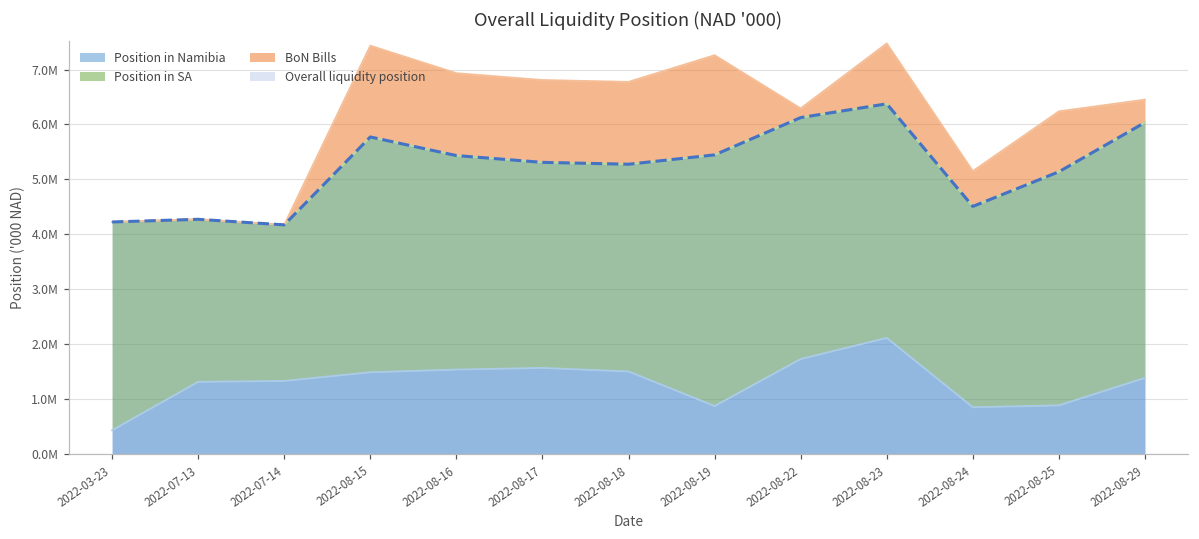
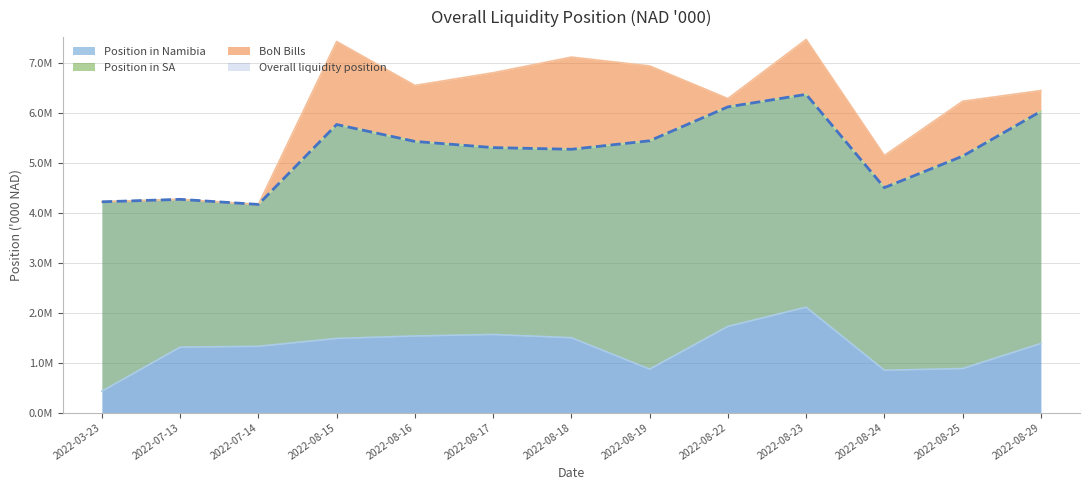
  {
    "BoN Bills": {
      "2022-08-15": 1700000,
-     "2022-08-16": 1500000,
+     "2022-08-16": 1100000,
      "2022-08-17": 1500000,
-     "2022-08-18": 1500000,
-     "2022-08-19": 1800000,
+     "2022-08-18": 1800000,
+     "2022-08-19": 1500000,
      "2022-08-22": 200000,
      "2022-08-23": 1100000,
      "2022-08-24": 600000,
      "2022-08-25": 1100000,
      "2022-08-29": 400000
    }
  }
